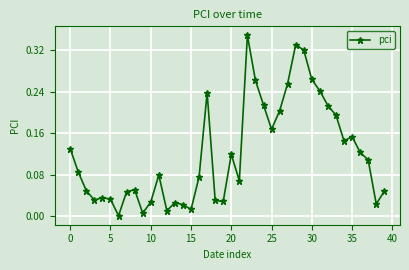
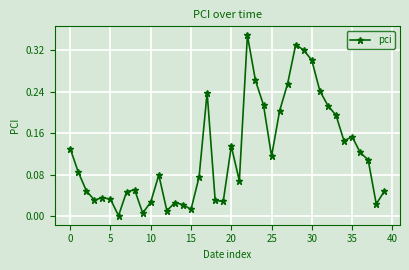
  {
    "0": 0.13,
    "5": 0.03,
    "10": 0.03,
    "15": 0.01,
-   "20": 0.12,
-   "25": 0.17,
-   "30": 0.26,
+   "20": 0.14,
+   "25": 0.12,
+   "30": 0.30,
    "35": 0.15
  }
